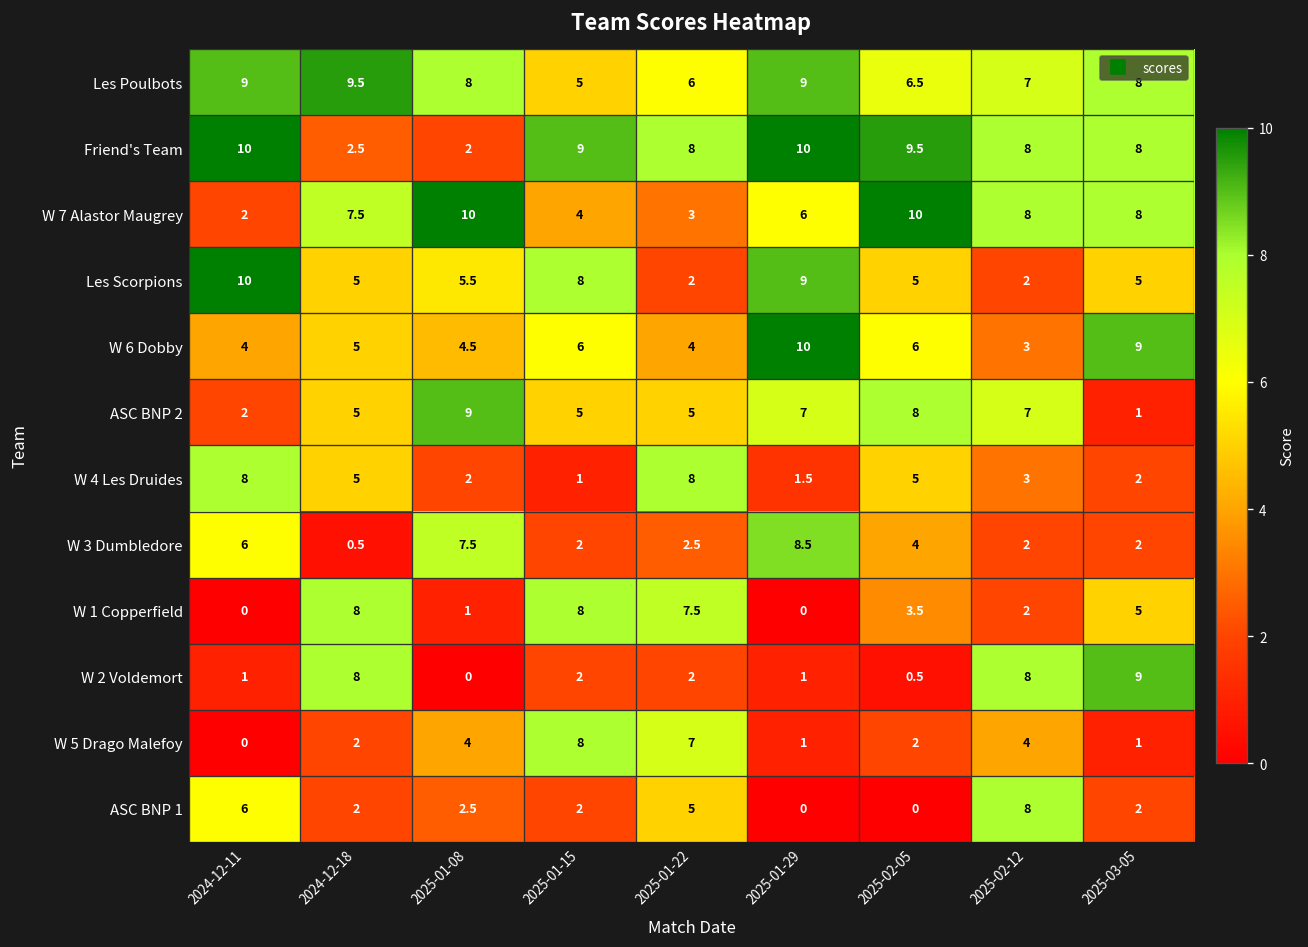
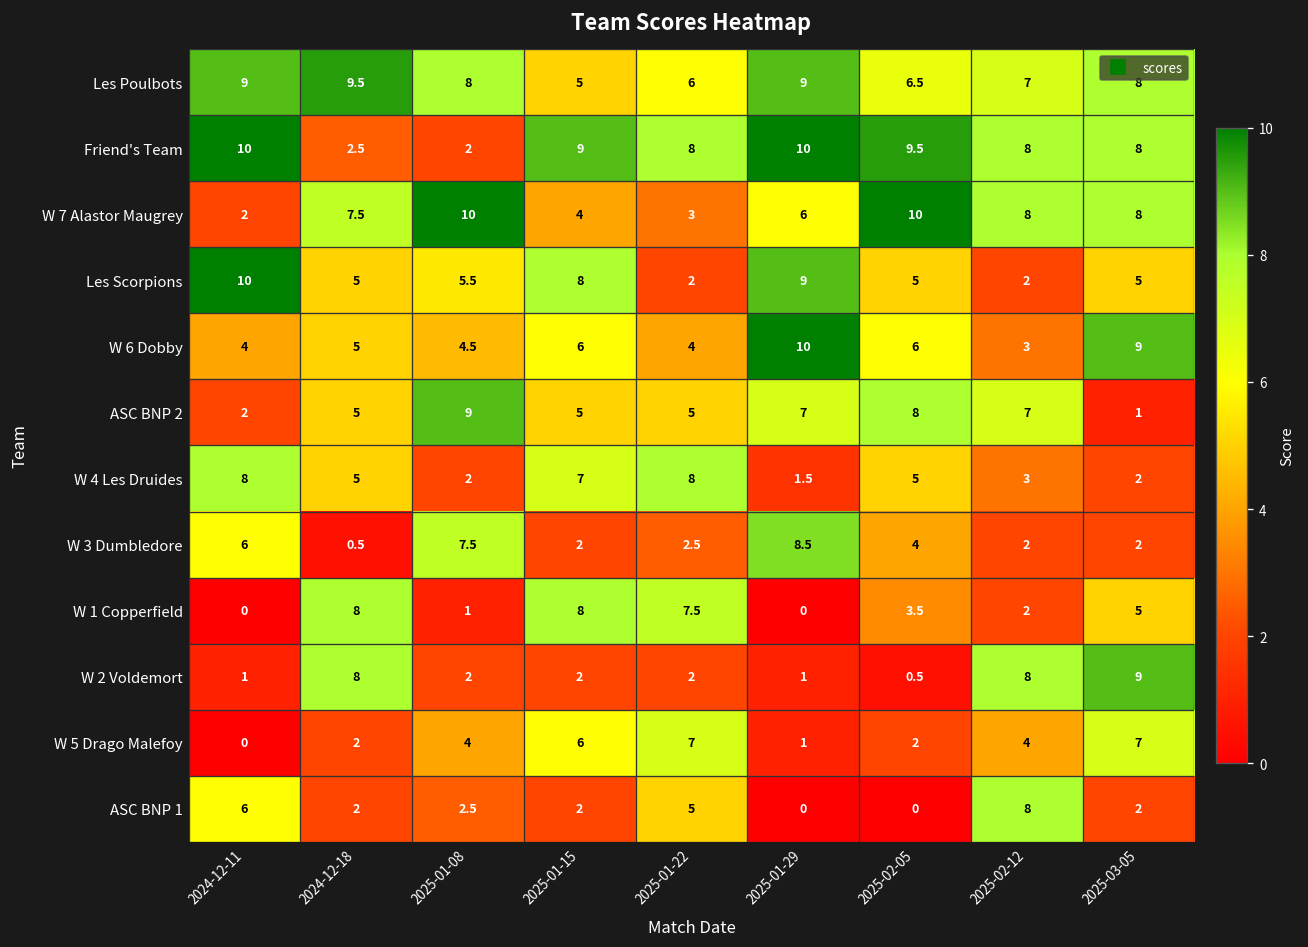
  {
    "Les Poulbots": {
      "2024-12-11": 9,
      "2024-12-18": 9.5,
      "2025-01-08": 8,
      "2025-01-15": 5,
      "2025-01-22": 6,
      "2025-01-29": 9,
      "2025-02-05": 6.5,
      "2025-02-12": 7
    },
    "Friend's Team": {
      "2024-12-11": 10,
      "2024-12-18": 2.5,
      "2025-01-08": 2,
      "2025-01-15": 9,
      "2025-01-22": 8,
      "2025-01-29": 10,
      "2025-02-05": 9.5,
      "2025-02-12": 8,
      "2025-03-05": 8
    },
    "W 7 Alastor Maugrey": {
      "2024-12-11": 2,
      "2024-12-18": 7.5,
      "2025-01-08": 10,
      "2025-01-15": 4,
      "2025-01-22": 3,
      "2025-01-29": 6,
      "2025-02-05": 10,
      "2025-02-12": 8,
      "2025-03-05": 8
    },
    "Les Scorpions": {
      "2024-12-11": 10,
      "2024-12-18": 5,
      "2025-01-08": 5.5,
      "2025-01-15": 8,
      "2025-01-22": 2,
      "2025-01-29": 9,
      "2025-02-05": 5,
      "2025-02-12": 2,
      "2025-03-05": 5
    },
    "W 6 Dobby": {
      "2024-12-11": 4,
      "2024-12-18": 5,
      "2025-01-08": 4.5,
      "2025-01-15": 6,
      "2025-01-22": 4,
      "2025-01-29": 10,
      "2025-02-05": 6,
      "2025-02-12": 3,
      "2025-03-05": 9
    },
    "ASC BNP 2": {
      "2024-12-11": 2,
      "2024-12-18": 5,
      "2025-01-08": 9,
      "2025-01-15": 5,
      "2025-01-22": 5,
      "2025-01-29": 7,
      "2025-02-05": 8,
      "2025-02-12": 7,
      "2025-03-05": 1
    },
    "W 4 Les Druides": {
      "2024-12-11": 8,
      "2024-12-18": 5,
      "2025-01-08": 2,
-     "2025-01-15": 1,
+     "2025-01-15": 7,
      "2025-01-22": 8,
      "2025-01-29": 1.5,
      "2025-02-05": 5,
      "2025-02-12": 3,
      "2025-03-05": 2
    },
    "W 3 Dumbledore": {
      "2024-12-11": 6,
      "2024-12-18": 0.5,
      "2025-01-08": 7.5,
      "2025-01-15": 2,
      "2025-01-22": 2.5,
      "2025-01-29": 8.5,
      "2025-02-05": 4,
      "2025-02-12": 2,
      "2025-03-05": 2
    },
    "W 1 Copperfield": {
      "2024-12-11": 0,
      "2024-12-18": 8,
      "2025-01-08": 1,
      "2025-01-15": 8,
      "2025-01-22": 7.5,
      "2025-01-29": 0,
      "2025-02-05": 3.5,
      "2025-02-12": 2,
      "2025-03-05": 5
    },
    "W 2 Voldemort": {
      "2024-12-11": 1,
      "2024-12-18": 8,
-     "2025-01-08": 0,
+     "2025-01-08": 2,
      "2025-01-15": 2,
      "2025-01-22": 2,
      "2025-01-29": 1,
      "2025-02-05": 0.5,
      "2025-02-12": 8,
      "2025-03-05": 9
    },
    "W 5 Drago Malefoy": {
      "2024-12-11": 0,
      "2024-12-18": 2,
      "2025-01-08": 4,
-     "2025-01-15": 8,
+     "2025-01-15": 6,
      "2025-01-22": 7,
      "2025-01-29": 1,
      "2025-02-05": 2,
      "2025-02-12": 4,
-     "2025-03-05": 1
+     "2025-03-05": 7
    },
    "ASC BNP 1": {
      "2024-12-11": 6,
      "2024-12-18": 2,
      "2025-01-08": 2.5,
      "2025-01-15": 2,
      "2025-01-22": 5,
      "2025-01-29": 0,
      "2025-02-05": 0,
      "2025-02-12": 8,
      "2025-03-05": 2
    }
  }
